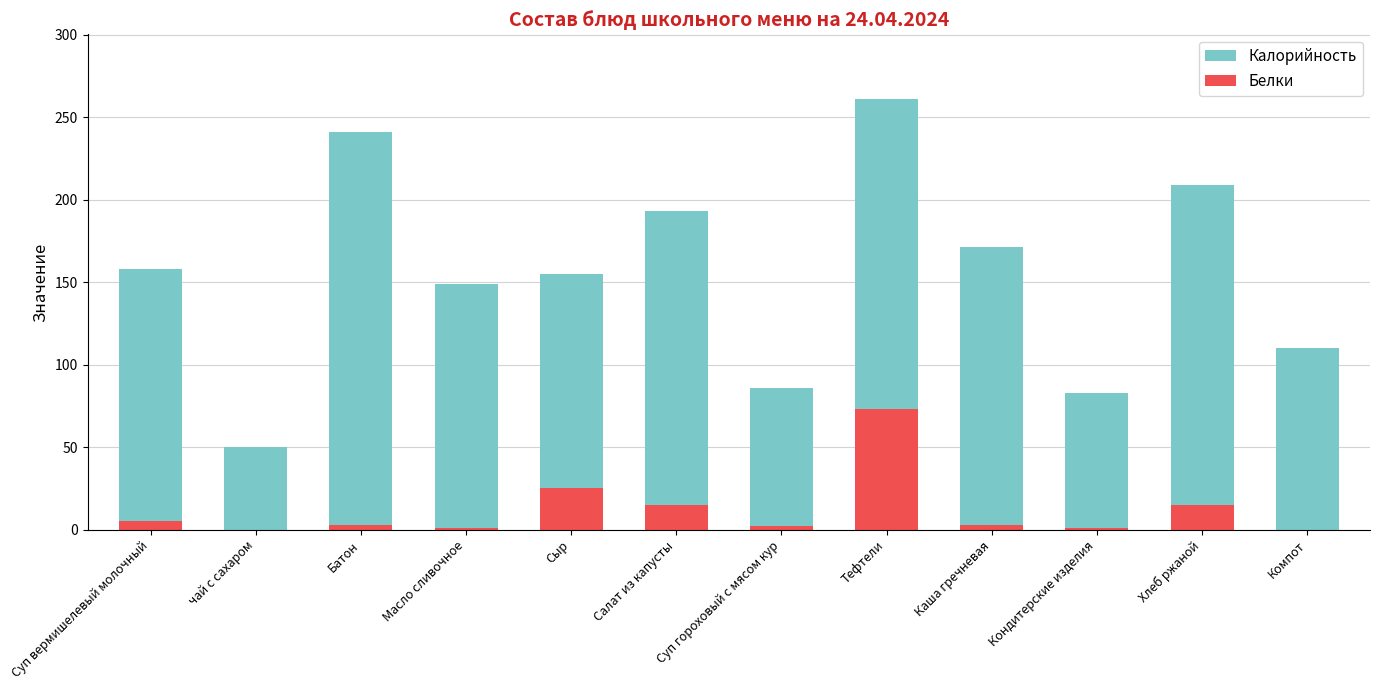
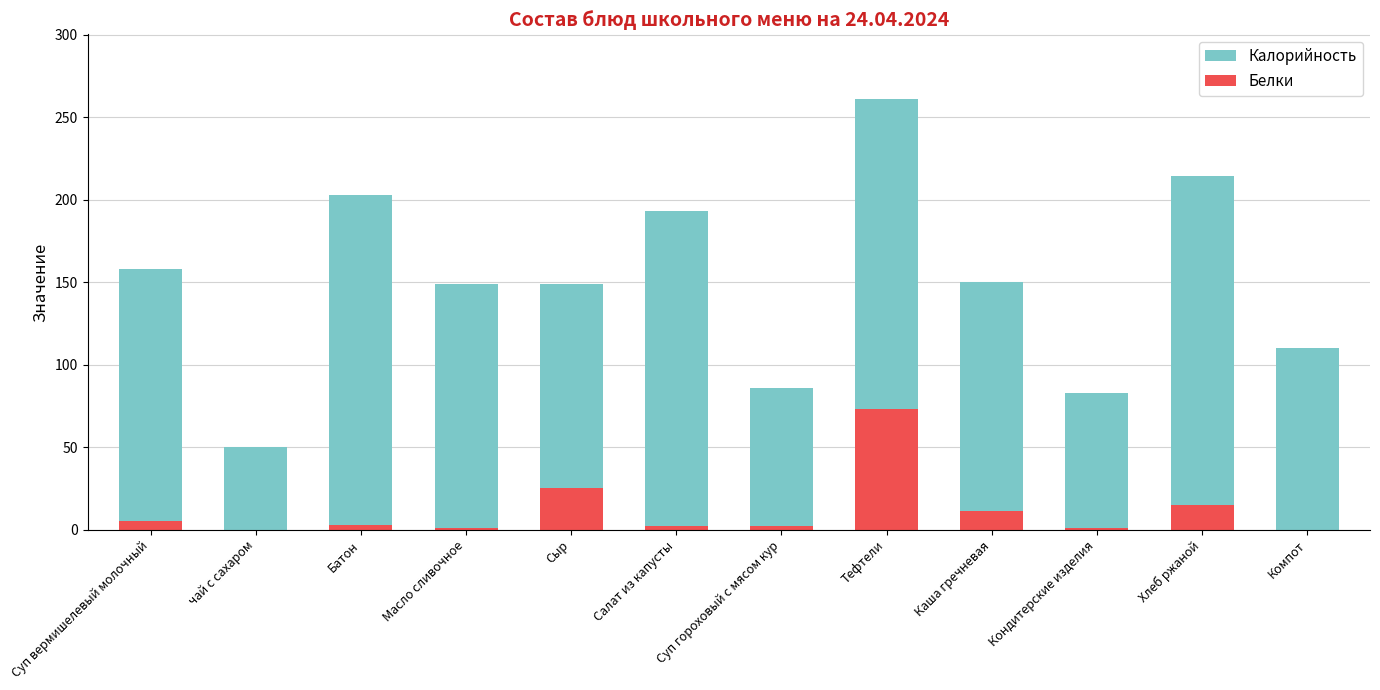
  {
    "Калорийность": {
      "Суп вермишелевый молочный": 158,
      "чай с сахаром": 50,
-     "Батон": 241,
+     "Батон": 203,
      "Масло сливочное": 149,
-     "Сыр": 155,
+     "Сыр": 149,
      "Салат из капусты": 193,
      "Суп гороховый с мясом кур": 86,
      "Тефтели": 261,
-     "Каша гречневая": 171,
+     "Каша гречневая": 150,
      "Кондитерские изделия": 83,
-     "Хлеб ржаной": 209,
+     "Хлеб ржаной": 214,
      "Компот": 110
    },
    "Белки": {
      "чай с сахаром": 0,
-     "Салат из капусты": 15,
-     "Каша гречневая": 3,
+     "Салат из капусты": 2,
+     "Каша гречневая": 11,
      "Компот": 0
    }
  }
